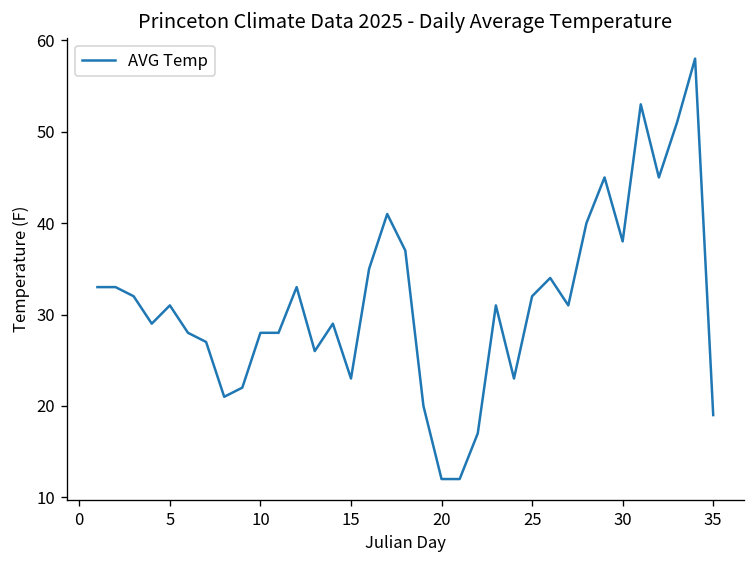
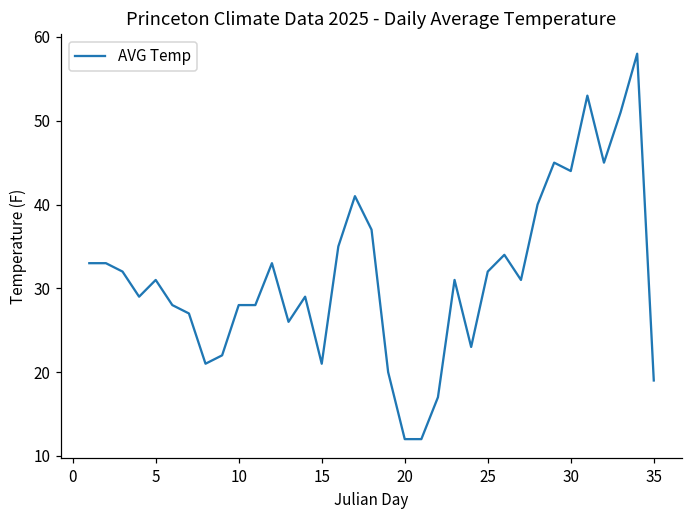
  {
    "5": 31,
    "10": 28,
-   "15": 23,
+   "15": 21,
    "20": 12,
    "25": 32,
-   "30": 38,
+   "30": 44,
    "35": 19
  }
